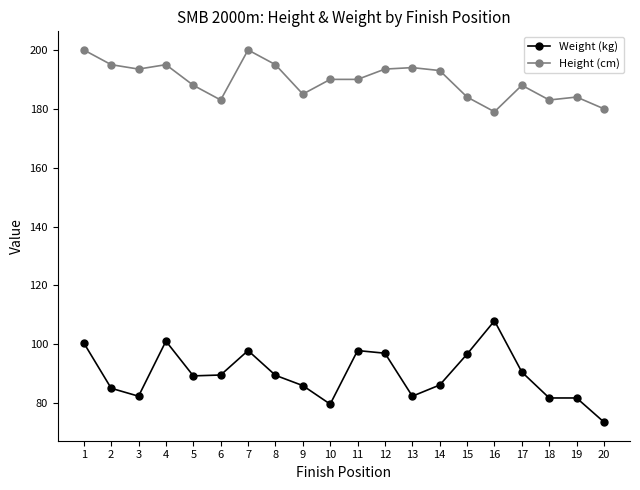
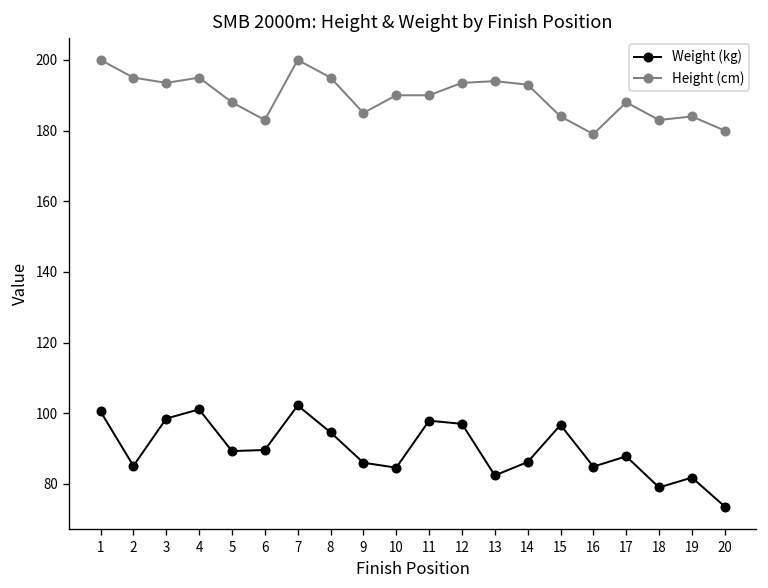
  {
    "Weight (kg)": {
      "1": 101,
      "2": 85,
-     "3": 82,
+     "3": 99,
      "4": 101,
      "5": 89,
      "6": 90,
-     "7": 98,
-     "8": 90,
+     "7": 102,
+     "8": 95,
      "9": 86,
-     "10": 80,
+     "10": 85,
      "11": 98,
      "12": 97,
      "13": 82,
      "14": 86,
      "15": 97,
-     "16": 108,
-     "17": 91,
-     "18": 82,
+     "16": 85,
+     "17": 88,
+     "18": 79,
      "19": 82,
      "20": 74
    },
    "Height (cm)": {
      "1": 200,
      "2": 195,
      "3": 194,
      "4": 195,
      "5": 188,
      "6": 183,
      "7": 200,
      "8": 195,
      "9": 185,
      "10": 190,
      "11": 190,
      "12": 194,
      "13": 194,
      "14": 193,
      "15": 184,
      "16": 179,
      "17": 188,
      "18": 183,
      "19": 184,
      "20": 180
    }
  }
